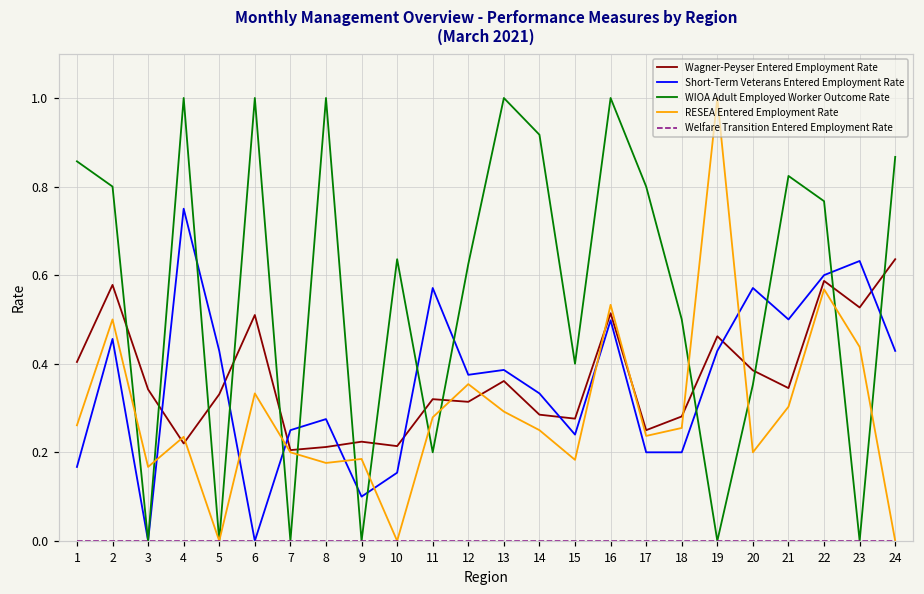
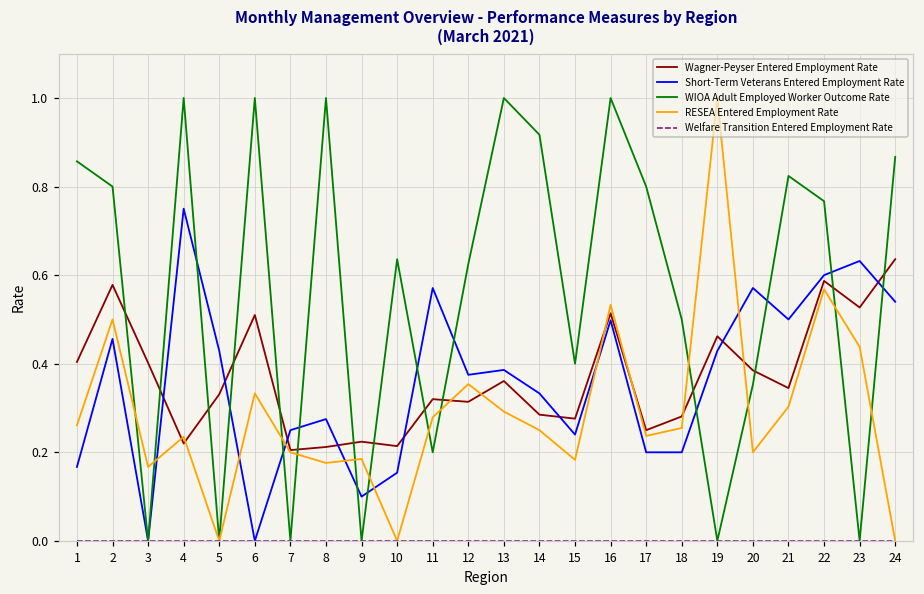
  {
    "Wagner-Peyser Entered Employment Rate": {
      "1": 0.40,
      "2": 0.58,
-     "3": 0.34,
+     "3": 0.40,
      "4": 0.22,
      "5": 0.33,
      "6": 0.51,
      "8": 0.21,
      "9": 0.22,
      "10": 0.21,
      "11": 0.32,
      "12": 0.31,
      "13": 0.36,
      "14": 0.29,
      "15": 0.28,
      "16": 0.51,
      "17": 0.25,
      "18": 0.28,
      "19": 0.46,
      "20": 0.39,
      "21": 0.35,
      "22": 0.59,
      "23": 0.53,
      "24": 0.64
    },
    "Short-Term Veterans Entered Employment Rate": {
      "1": 0.17,
      "2": 0.46,
      "4": 0.75,
      "5": 0.43,
      "7": 0.25,
      "8": 0.28,
      "9": 0.10,
      "10": 0.15,
      "11": 0.57,
      "12": 0.38,
      "13": 0.39,
      "14": 0.33,
      "15": 0.24,
      "16": 0.50,
      "17": 0.20,
      "18": 0.20,
      "19": 0.43,
      "20": 0.57,
      "21": 0.50,
      "22": 0.60,
      "23": 0.63,
-     "24": 0.43
+     "24": 0.54
    },
    "WIOA Adult Employed Worker Outcome Rate": {
      "1": 0.86,
      "2": 0.80,
      "4": 1.00,
      "6": 1.00,
      "8": 1.00,
      "10": 0.64,
      "11": 0.20,
      "12": 0.63,
      "13": 1.00,
      "14": 0.92,
      "15": 0.40,
      "16": 1.00,
      "17": 0.80,
      "18": 0.50,
      "20": 0.35,
      "21": 0.82,
      "22": 0.77,
      "24": 0.87
    },
    "RESEA Entered Employment Rate": {
      "1": 0.26,
      "2": 0.50,
      "3": 0.17,
      "4": 0.24,
      "6": 0.33,
      "8": 0.18,
      "9": 0.19,
      "11": 0.28,
      "12": 0.35,
      "13": 0.29,
      "14": 0.25,
      "15": 0.18,
      "16": 0.53,
      "17": 0.24,
      "18": 0.26,
      "20": 0.20,
      "21": 0.30,
      "22": 0.57,
      "23": 0.44
    },
    "Welfare Transition Entered Employment Rate": {
      "1": 0.00,
      "2": 0.00,
      "4": 0.00,
      "8": 0.00,
      "11": 0.00,
      "12": 0.00,
      "13": 0.00,
      "14": 0.00,
      "15": 0.00,
      "16": 0.00,
      "17": 0.00,
      "18": 0.00,
      "20": 0.00,
      "21": 0.00,
      "22": 0.00
    }
  }
